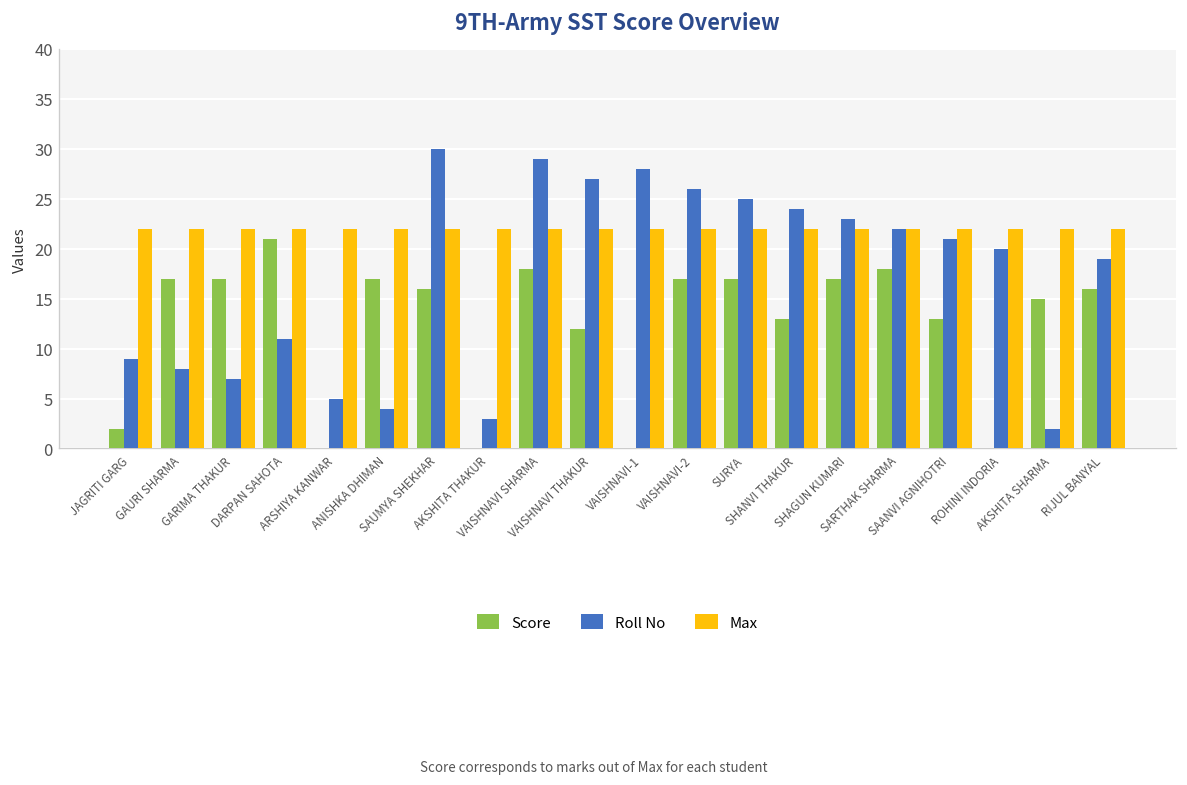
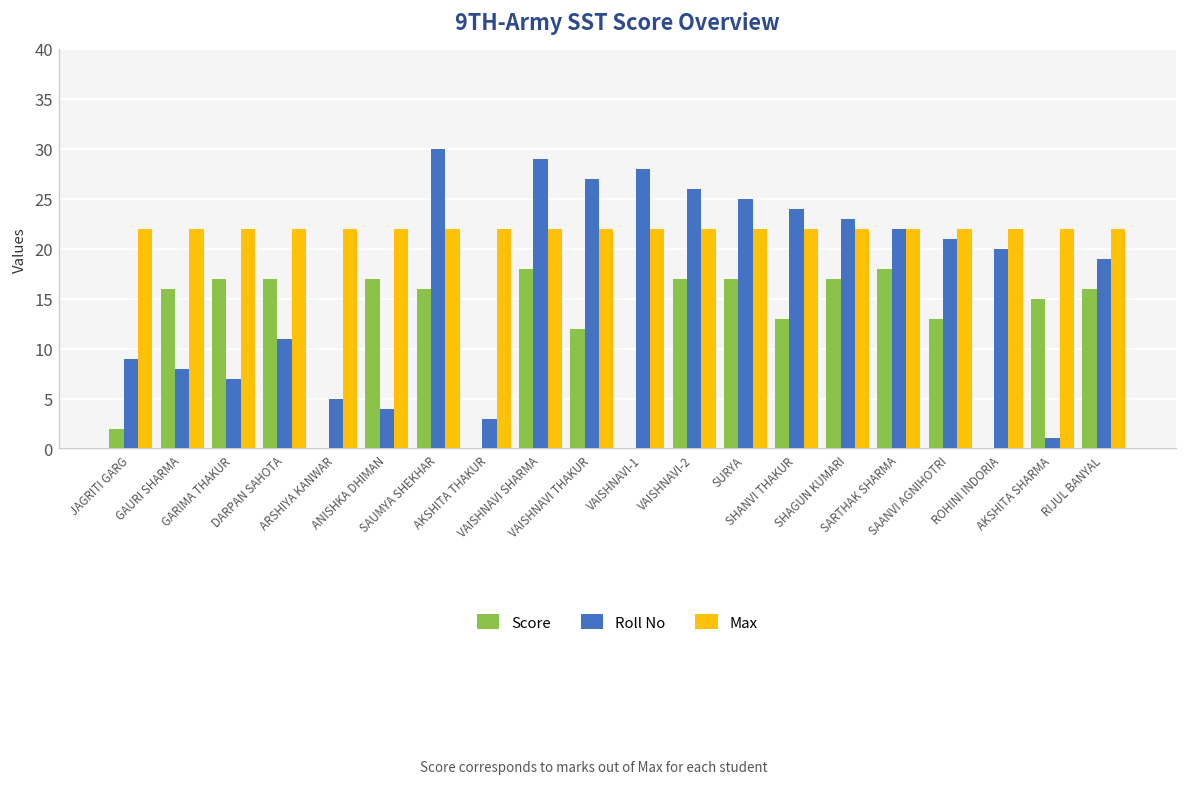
  {
    "Score": {
      "JAGRITI GARG": 2,
-     "GAURI SHARMA": 17,
+     "GAURI SHARMA": 16,
      "GARIMA THAKUR": 17,
-     "DARPAN SAHOTA": 21,
+     "DARPAN SAHOTA": 17,
      "ARSHIYA KANWAR": 0,
      "ANISHKA DHIMAN": 17,
      "SAUMYA SHEKHAR": 16,
      "AKSHITA THAKUR": 0,
      "VAISHNAVI SHARMA": 18,
      "VAISHNAVI THAKUR": 12,
      "VAISHNAVI-1": 0,
      "VAISHNAVI-2": 17,
      "SURYA": 17,
      "SHANVI THAKUR": 13,
      "SHAGUN KUMARI": 17,
      "SARTHAK SHARMA": 18,
      "SAANVI AGNIHOTRI": 13,
      "ROHINI INDORIA": 0,
      "AKSHITA SHARMA": 15,
      "RIJUL BANYAL": 16
    },
    "Roll No": {
      "JAGRITI GARG": 9,
      "GAURI SHARMA": 8,
      "GARIMA THAKUR": 7,
      "DARPAN SAHOTA": 11,
      "ARSHIYA KANWAR": 5,
      "ANISHKA DHIMAN": 4,
      "SAUMYA SHEKHAR": 30,
      "AKSHITA THAKUR": 3,
      "VAISHNAVI SHARMA": 29,
      "VAISHNAVI THAKUR": 27,
      "VAISHNAVI-1": 28,
      "VAISHNAVI-2": 26,
      "SURYA": 25,
      "SHANVI THAKUR": 24,
      "SHAGUN KUMARI": 23,
      "SARTHAK SHARMA": 22,
      "SAANVI AGNIHOTRI": 21,
      "ROHINI INDORIA": 20,
-     "AKSHITA SHARMA": 2,
+     "AKSHITA SHARMA": 1,
      "RIJUL BANYAL": 19
    },
    "Max": {
      "JAGRITI GARG": 22,
      "GAURI SHARMA": 22,
      "GARIMA THAKUR": 22,
      "DARPAN SAHOTA": 22,
      "ARSHIYA KANWAR": 22,
      "ANISHKA DHIMAN": 22,
      "SAUMYA SHEKHAR": 22,
      "AKSHITA THAKUR": 22,
      "VAISHNAVI SHARMA": 22,
      "VAISHNAVI THAKUR": 22,
      "VAISHNAVI-1": 22,
      "VAISHNAVI-2": 22,
      "SURYA": 22,
      "SHANVI THAKUR": 22,
      "SHAGUN KUMARI": 22,
      "SARTHAK SHARMA": 22,
      "SAANVI AGNIHOTRI": 22,
      "ROHINI INDORIA": 22,
      "AKSHITA SHARMA": 22,
      "RIJUL BANYAL": 22
    }
  }
